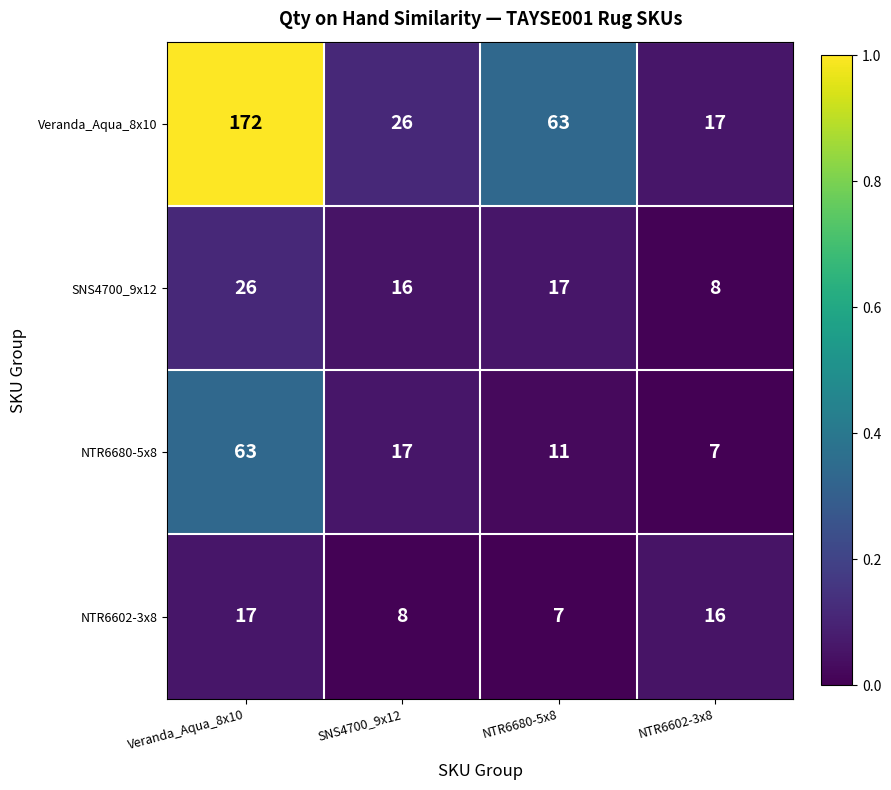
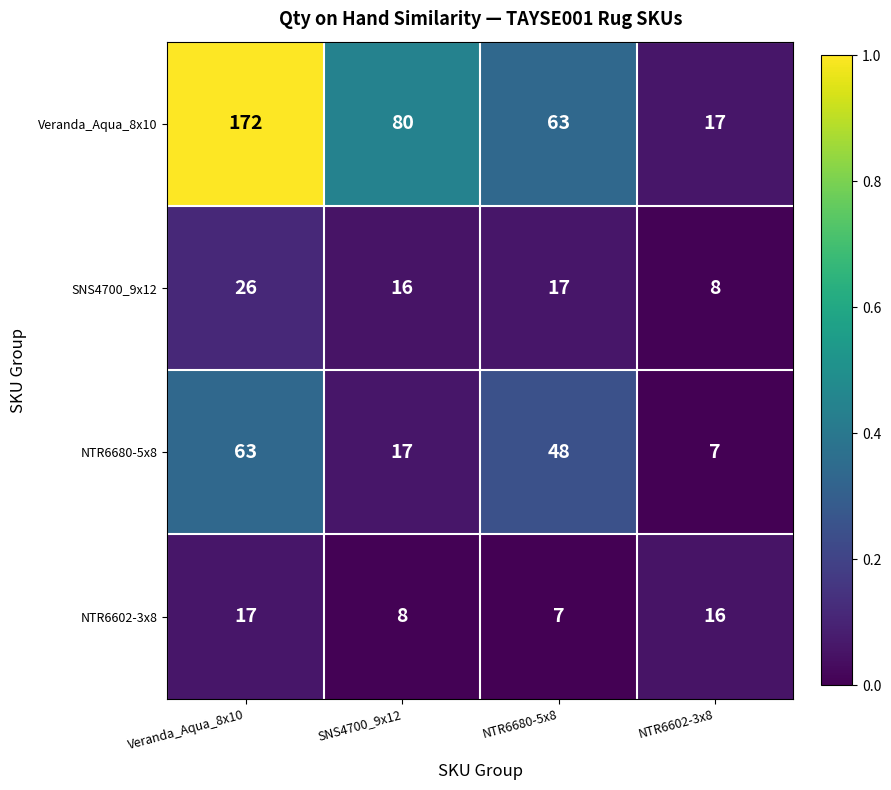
  {
    "Veranda_Aqua_8x10": {
      "Veranda_Aqua_8x10": 172,
-     "SNS4700_9x12": 26,
+     "SNS4700_9x12": 80,
      "NTR6680-5x8": 63,
      "NTR6602-3x8": 17
    },
    "SNS4700_9x12": {
      "Veranda_Aqua_8x10": 26,
      "SNS4700_9x12": 16,
      "NTR6680-5x8": 17,
      "NTR6602-3x8": 8
    },
    "NTR6680-5x8": {
      "Veranda_Aqua_8x10": 63,
      "SNS4700_9x12": 17,
-     "NTR6680-5x8": 11,
+     "NTR6680-5x8": 48,
      "NTR6602-3x8": 7
    },
    "NTR6602-3x8": {
      "Veranda_Aqua_8x10": 17,
      "SNS4700_9x12": 8,
      "NTR6680-5x8": 7,
      "NTR6602-3x8": 16
    }
  }
